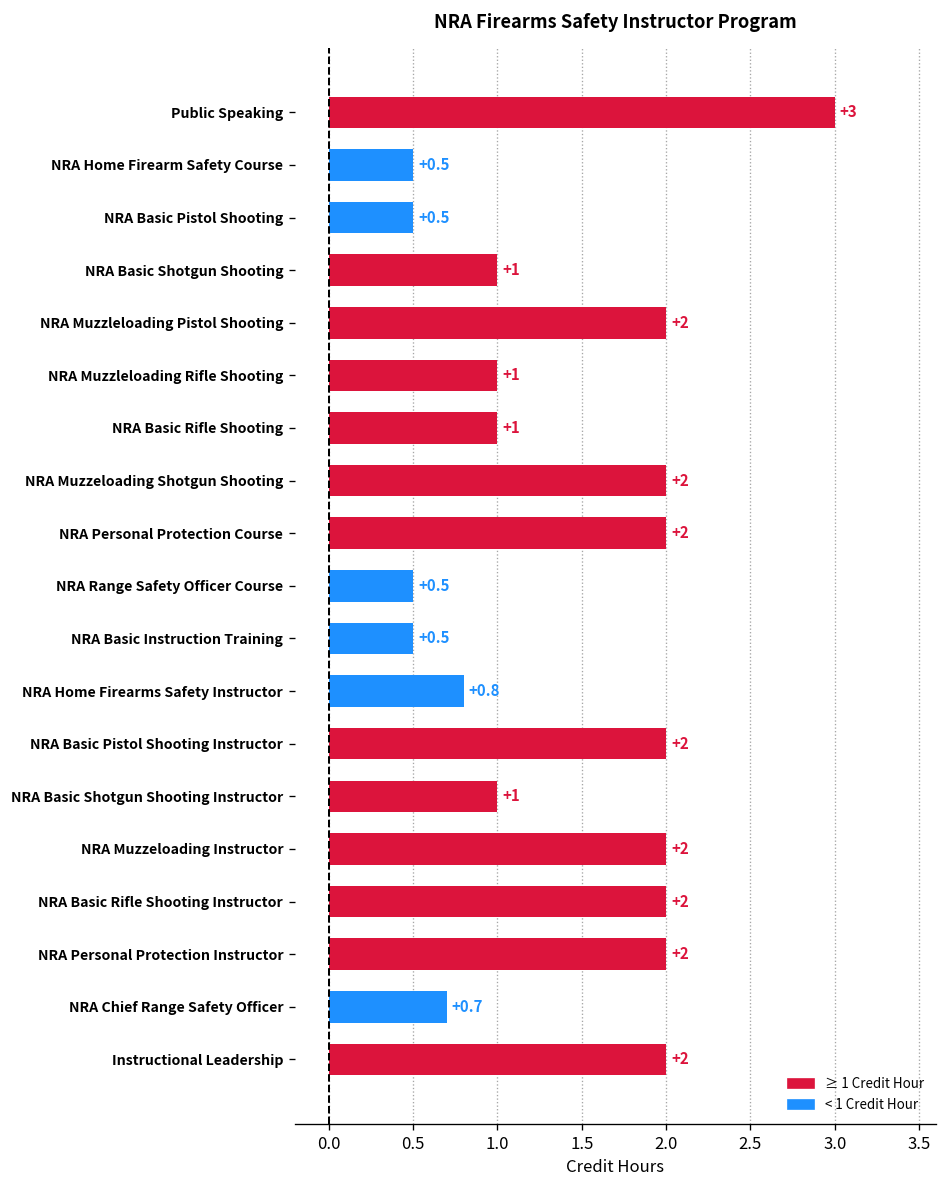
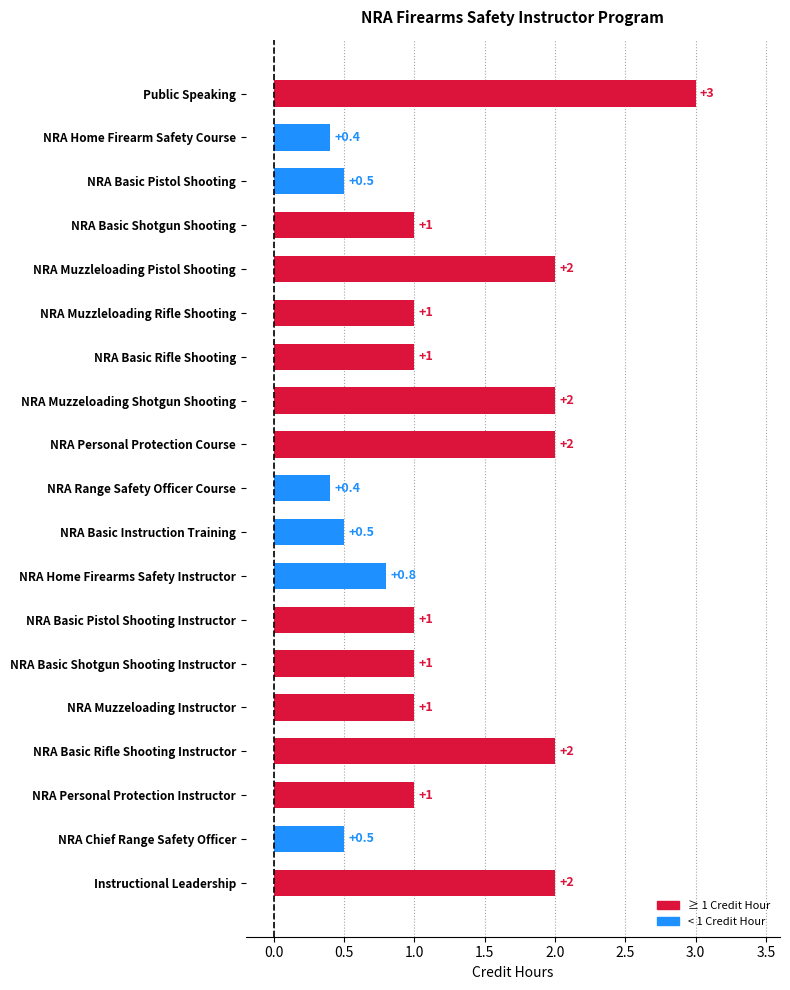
  {
    "Public Speaking": "+3",
-   "NRA Home Firearm Safety Course": "+0.5",
+   "NRA Home Firearm Safety Course": "+0.4",
    "NRA Basic Pistol Shooting": "+0.5",
    "NRA Basic Shotgun Shooting": "+1",
    "NRA Muzzleloading Pistol Shooting": "+2",
    "NRA Muzzleloading Rifle Shooting": "+1",
    "NRA Basic Rifle Shooting": "+1",
    "NRA Muzzeloading Shotgun Shooting": "+2",
    "NRA Personal Protection Course": "+2",
-   "NRA Range Safety Officer Course": "+0.5",
+   "NRA Range Safety Officer Course": "+0.4",
    "NRA Basic Instruction Training": "+0.5",
    "NRA Home Firearms Safety Instructor": "+0.8",
-   "NRA Basic Pistol Shooting Instructor": "+2",
+   "NRA Basic Pistol Shooting Instructor": "+1",
    "NRA Basic Shotgun Shooting Instructor": "+1",
-   "NRA Muzzeloading Instructor": "+2",
+   "NRA Muzzeloading Instructor": "+1",
    "NRA Basic Rifle Shooting Instructor": "+2",
-   "NRA Personal Protection Instructor": "+2",
-   "NRA Chief Range Safety Officer": "+0.7",
+   "NRA Personal Protection Instructor": "+1",
+   "NRA Chief Range Safety Officer": "+0.5",
    "Instructional Leadership": "+2"
  }
